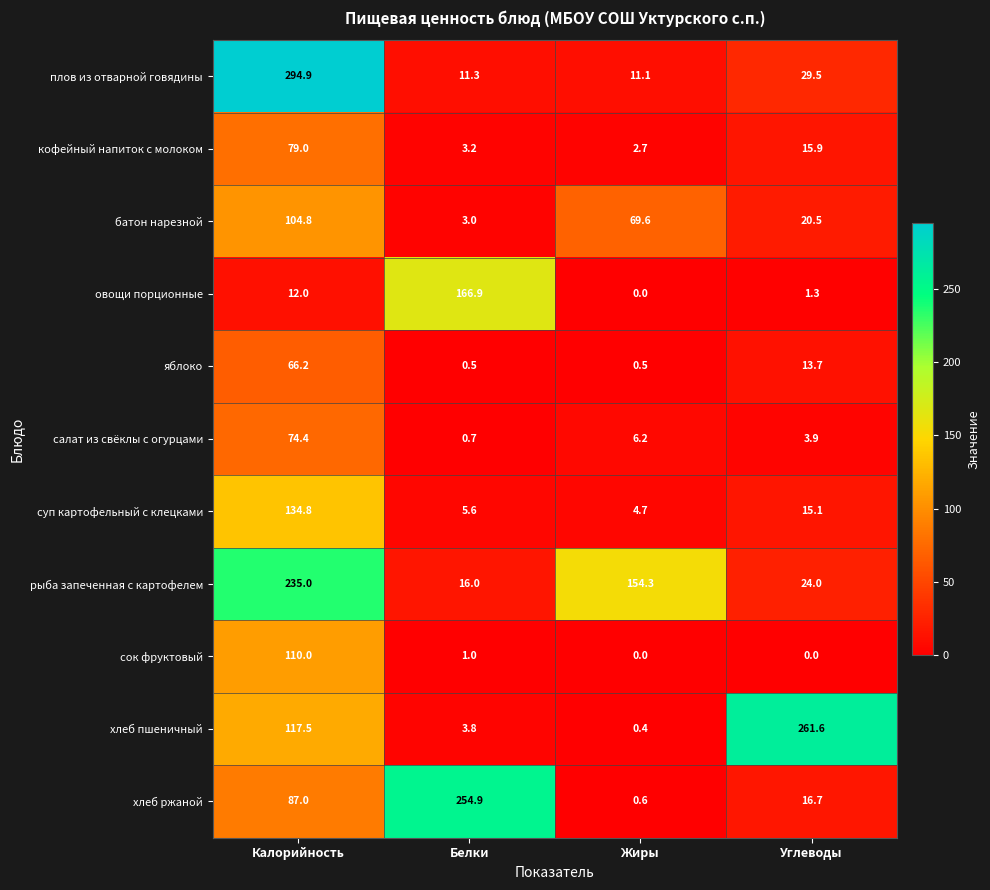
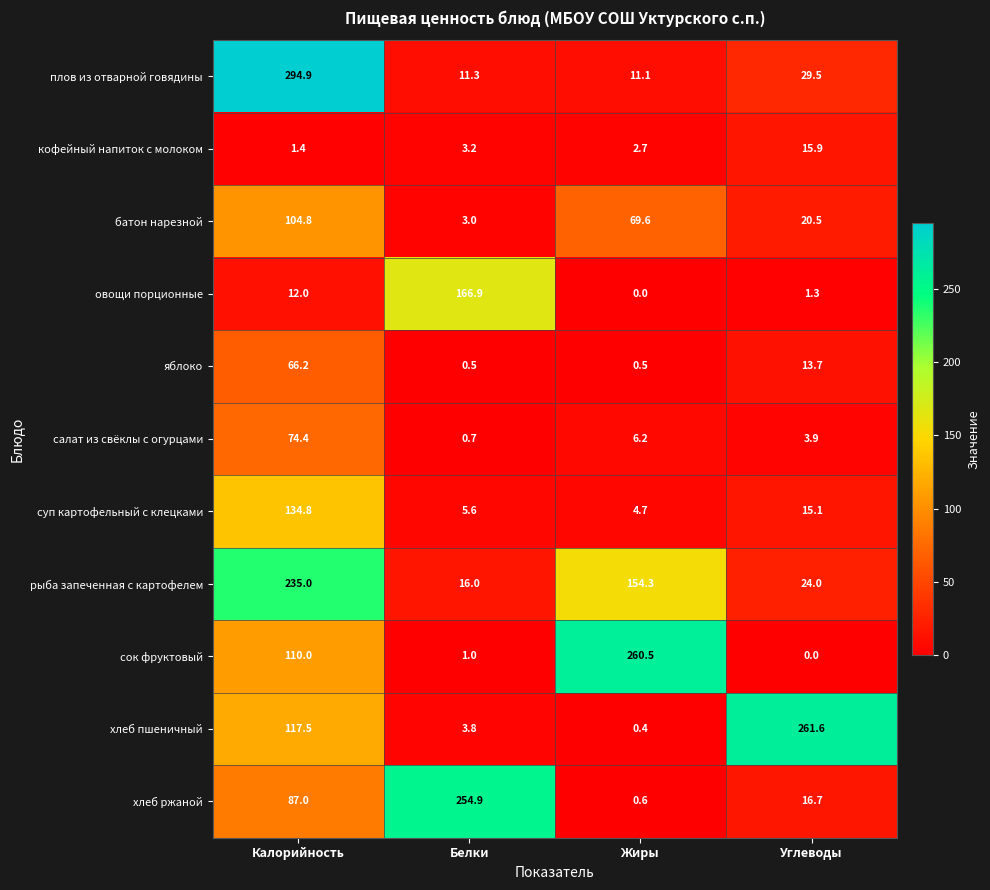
  {
    "плов из отварной говядины": {
      "Калорийность": 294.9,
      "Белки": 11.3,
      "Жиры": 11.1,
      "Углеводы": 29.5
    },
    "кофейный напиток с молоком": {
-     "Калорийность": 79.0,
+     "Калорийность": 1.4,
      "Белки": 3.2,
      "Жиры": 2.7,
      "Углеводы": 15.9
    },
    "батон нарезной": {
      "Калорийность": 104.8,
      "Белки": 3.0,
      "Жиры": 69.6,
      "Углеводы": 20.5
    },
    "овощи порционные": {
      "Калорийность": 12.0,
      "Белки": 166.9,
      "Жиры": 0.0,
      "Углеводы": 1.3
    },
    "яблоко": {
      "Калорийность": 66.2,
      "Белки": 0.5,
      "Жиры": 0.5,
      "Углеводы": 13.7
    },
    "салат из свёклы с огурцами": {
      "Калорийность": 74.4,
      "Белки": 0.7,
      "Жиры": 6.2,
      "Углеводы": 3.9
    },
    "суп картофельный с клецками": {
      "Калорийность": 134.8,
      "Белки": 5.6,
      "Жиры": 4.7,
      "Углеводы": 15.1
    },
    "рыба запеченная с картофелем": {
      "Калорийность": 235.0,
      "Белки": 16.0,
      "Жиры": 154.3,
      "Углеводы": 24.0
    },
    "сок фруктовый": {
      "Калорийность": 110.0,
      "Белки": 1.0,
-     "Жиры": 0.0,
+     "Жиры": 260.5,
      "Углеводы": 0.0
    },
    "хлеб пшеничный": {
      "Калорийность": 117.5,
      "Белки": 3.8,
      "Жиры": 0.4,
      "Углеводы": 261.6
    },
    "хлеб ржаной": {
      "Калорийность": 87.0,
      "Белки": 254.9,
      "Жиры": 0.6,
      "Углеводы": 16.7
    }
  }
